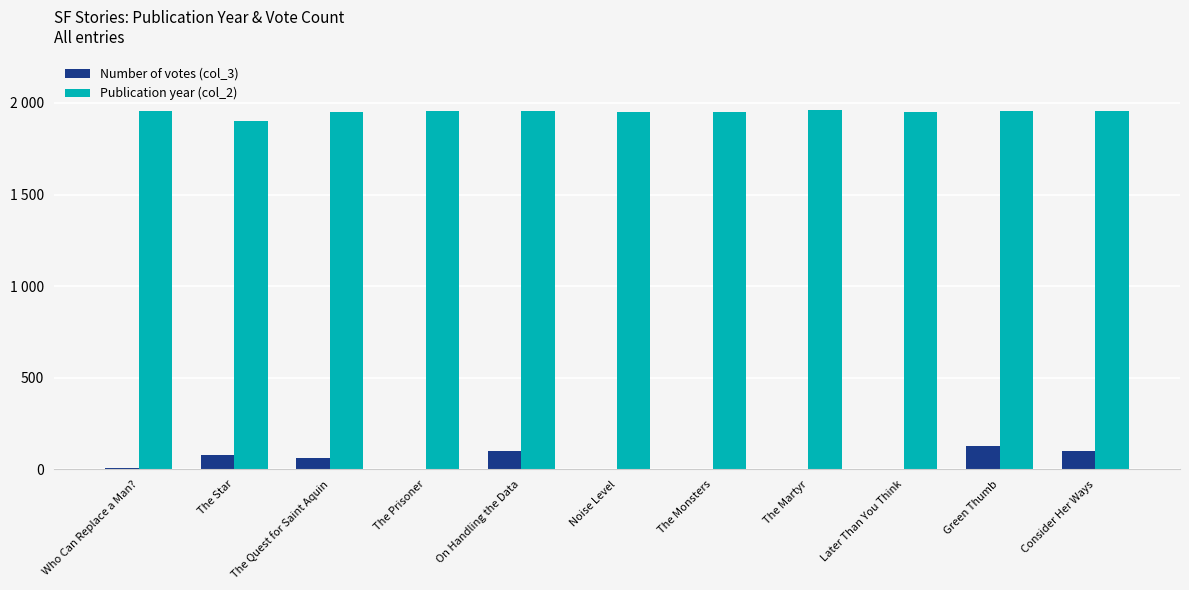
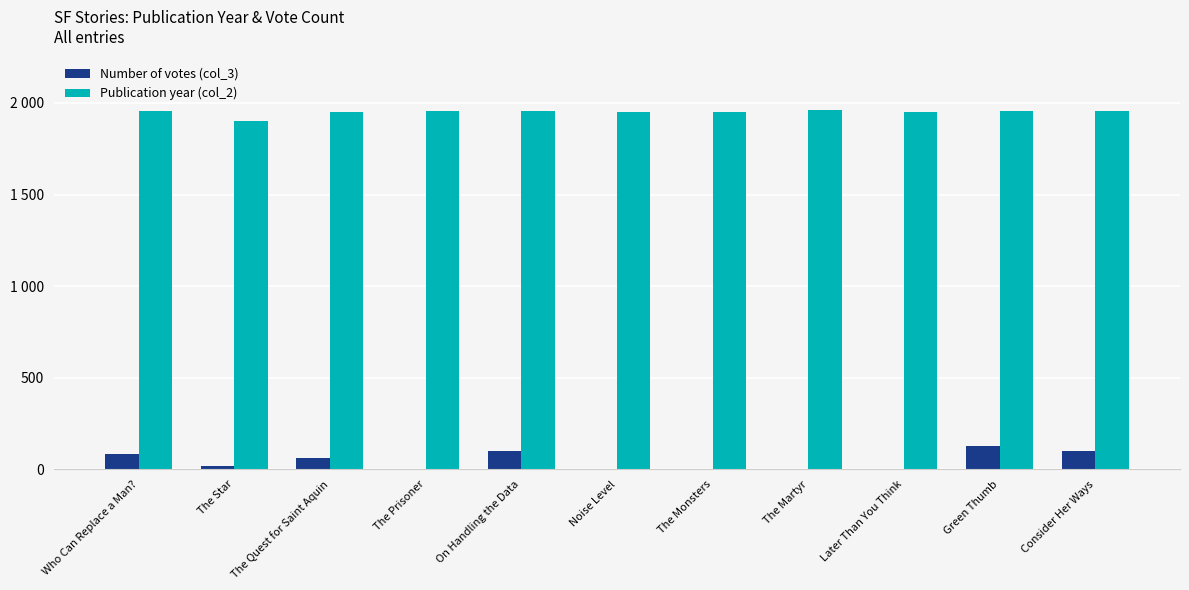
  {
    "Number of votes (col_3)": {
-     "Who Can Replace a Man?": 10,
-     "The Star": 80,
+     "Who Can Replace a Man?": 80,
+     "The Star": 20,
      "The Quest for Saint Aquin": 60,
      "On Handling the Data": 100,
      "Green Thumb": 130,
      "Consider Her Ways": 100
    },
    "Publication year (col_2)": {
      "Who Can Replace a Man?": 1960,
      "The Star": 1900,
      "The Quest for Saint Aquin": 1950,
      "The Prisoner": 1960,
      "On Handling the Data": 1960,
      "Noise Level": 1950,
      "The Monsters": 1950,
      "The Martyr": 1960,
      "Later Than You Think": 1950,
      "Green Thumb": 1950,
      "Consider Her Ways": 1960
    }
  }
